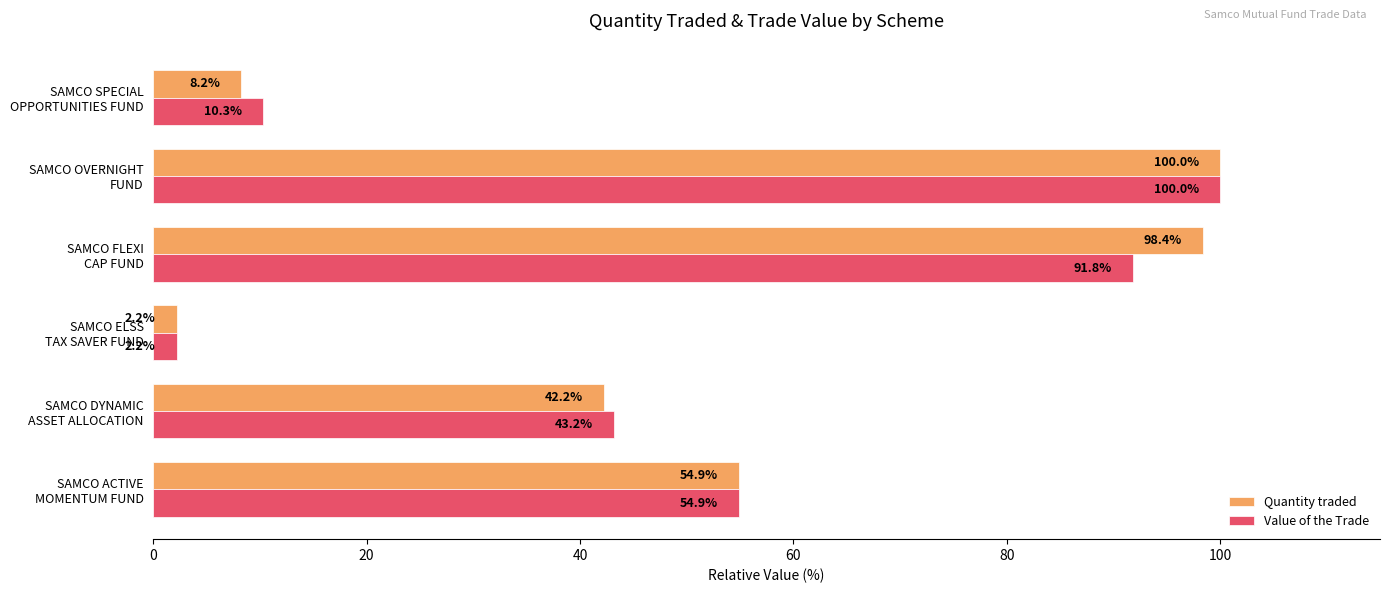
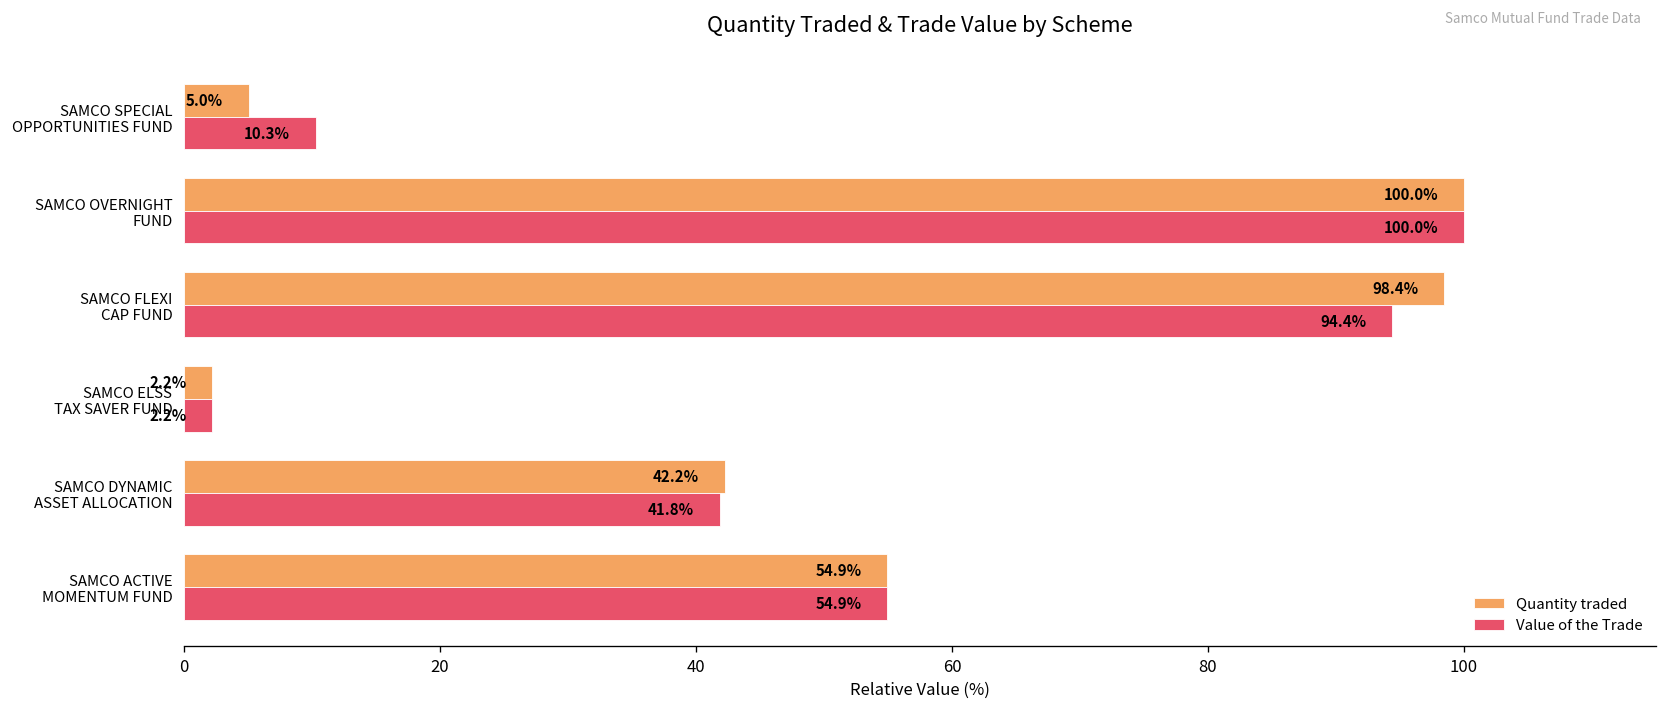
  {
    "Quantity traded": {
-     "SAMCO SPECIAL OPPORTUNITIES FUND": "8.2%",
+     "SAMCO SPECIAL OPPORTUNITIES FUND": "5.0%",
      "SAMCO OVERNIGHT FUND": "100.0%",
      "SAMCO FLEXI CAP FUND": "98.4%",
      "SAMCO ELSS TAX SAVER FUND": "2.2%",
      "SAMCO DYNAMIC ASSET ALLOCATION": "42.2%",
      "SAMCO ACTIVE MOMENTUM FUND": "54.9%"
    },
    "Value of the Trade": {
      "SAMCO SPECIAL OPPORTUNITIES FUND": "10.3%",
      "SAMCO OVERNIGHT FUND": "100.0%",
-     "SAMCO FLEXI CAP FUND": "91.8%",
+     "SAMCO FLEXI CAP FUND": "94.4%",
      "SAMCO ELSS TAX SAVER FUND": "2.2%",
-     "SAMCO DYNAMIC ASSET ALLOCATION": "43.2%",
+     "SAMCO DYNAMIC ASSET ALLOCATION": "41.8%",
      "SAMCO ACTIVE MOMENTUM FUND": "54.9%"
    }
  }
